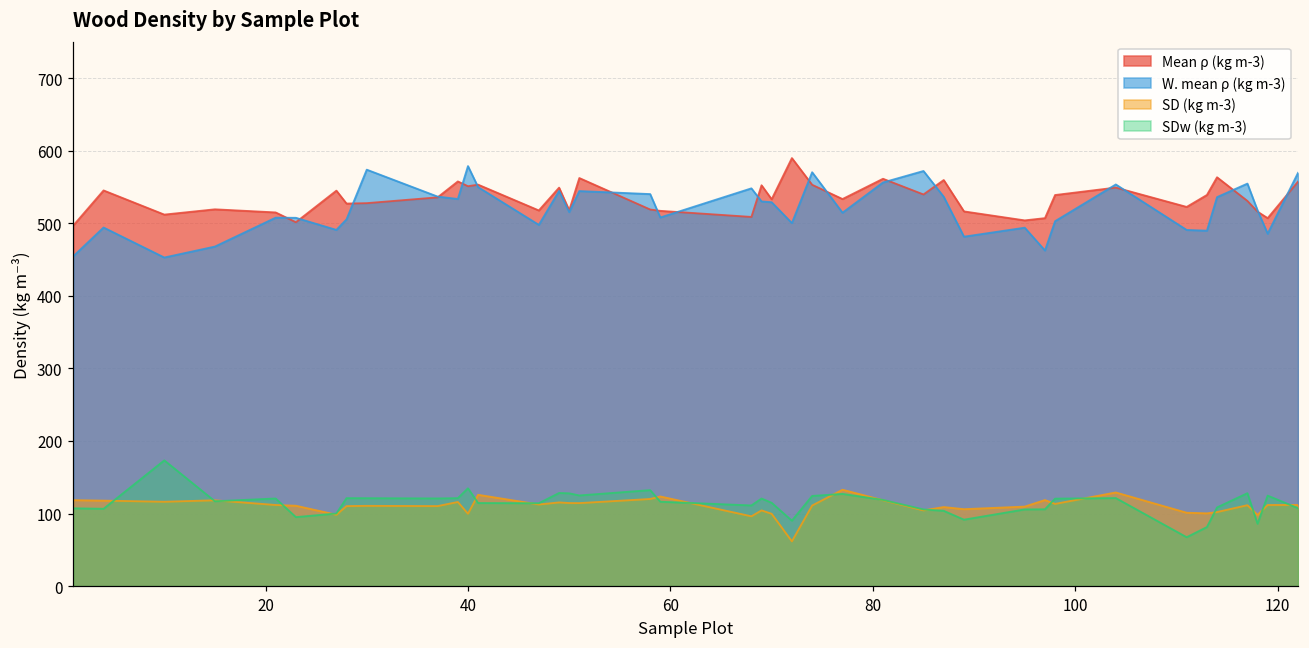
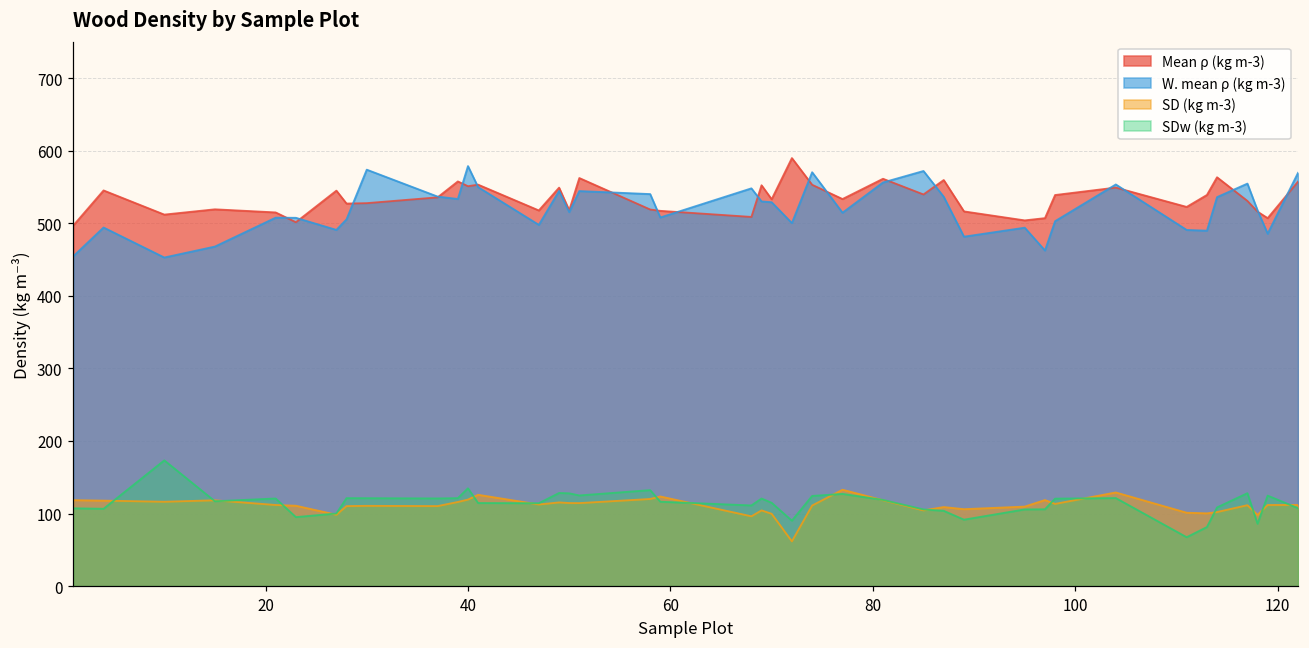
  {
    "Mean ρ (kg m-3)": {
      "40": 550
    },
    "W. mean ρ (kg m-3)": {
      "40": 580
    },
    "SD (kg m-3)": {
-     "40": 100
+     "40": 120
    },
    "SDw (kg m-3)": {
      "40": 130
    }
  }
